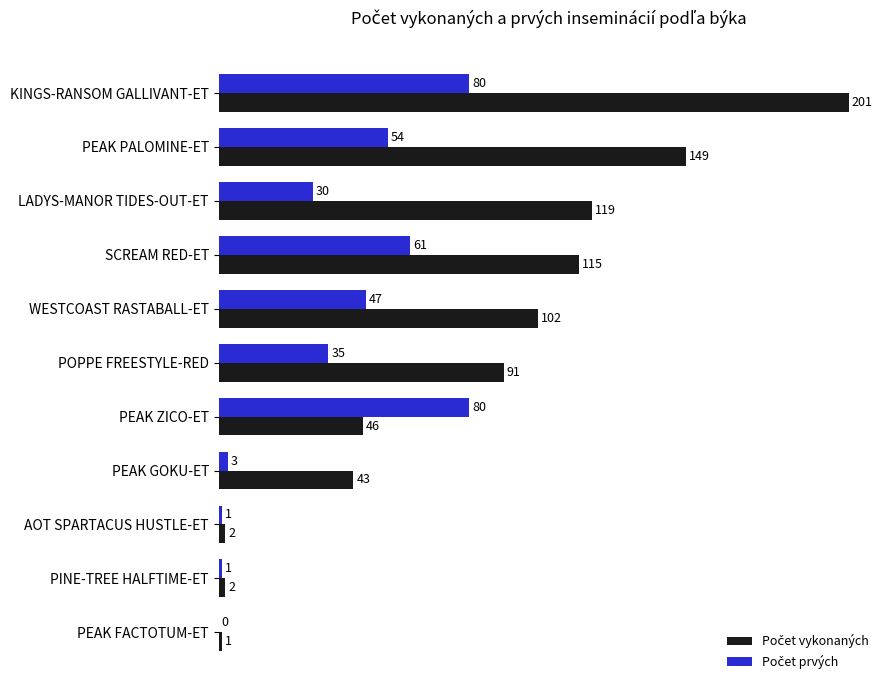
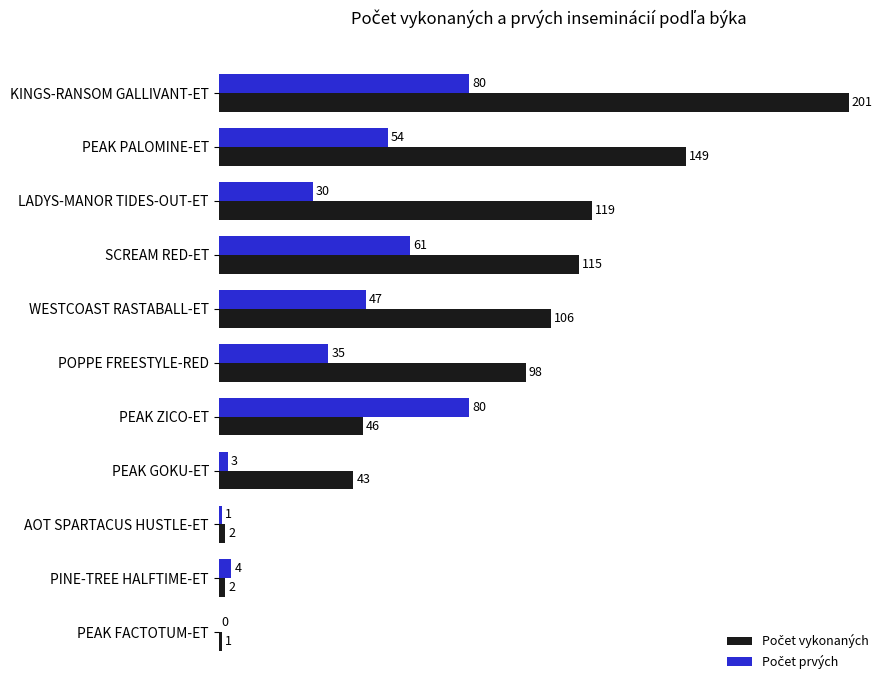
  {
    "Počet vykonaných": {
      "KINGS-RANSOM GALLIVANT-ET": 201,
      "PEAK PALOMINE-ET": 149,
      "LADYS-MANOR TIDES-OUT-ET": 119,
      "SCREAM RED-ET": 115,
-     "WESTCOAST RASTABALL-ET": 102,
-     "POPPE FREESTYLE-RED": 91,
+     "WESTCOAST RASTABALL-ET": 106,
+     "POPPE FREESTYLE-RED": 98,
      "PEAK ZICO-ET": 46,
      "PEAK GOKU-ET": 43,
      "AOT SPARTACUS HUSTLE-ET": 2,
      "PINE-TREE HALFTIME-ET": 2,
      "PEAK FACTOTUM-ET": 1
    },
    "Počet prvých": {
      "KINGS-RANSOM GALLIVANT-ET": 80,
      "PEAK PALOMINE-ET": 54,
      "LADYS-MANOR TIDES-OUT-ET": 30,
      "SCREAM RED-ET": 61,
      "WESTCOAST RASTABALL-ET": 47,
      "POPPE FREESTYLE-RED": 35,
      "PEAK ZICO-ET": 80,
      "PEAK GOKU-ET": 3,
      "AOT SPARTACUS HUSTLE-ET": 1,
-     "PINE-TREE HALFTIME-ET": 1,
+     "PINE-TREE HALFTIME-ET": 4,
      "PEAK FACTOTUM-ET": 0
    }
  }
